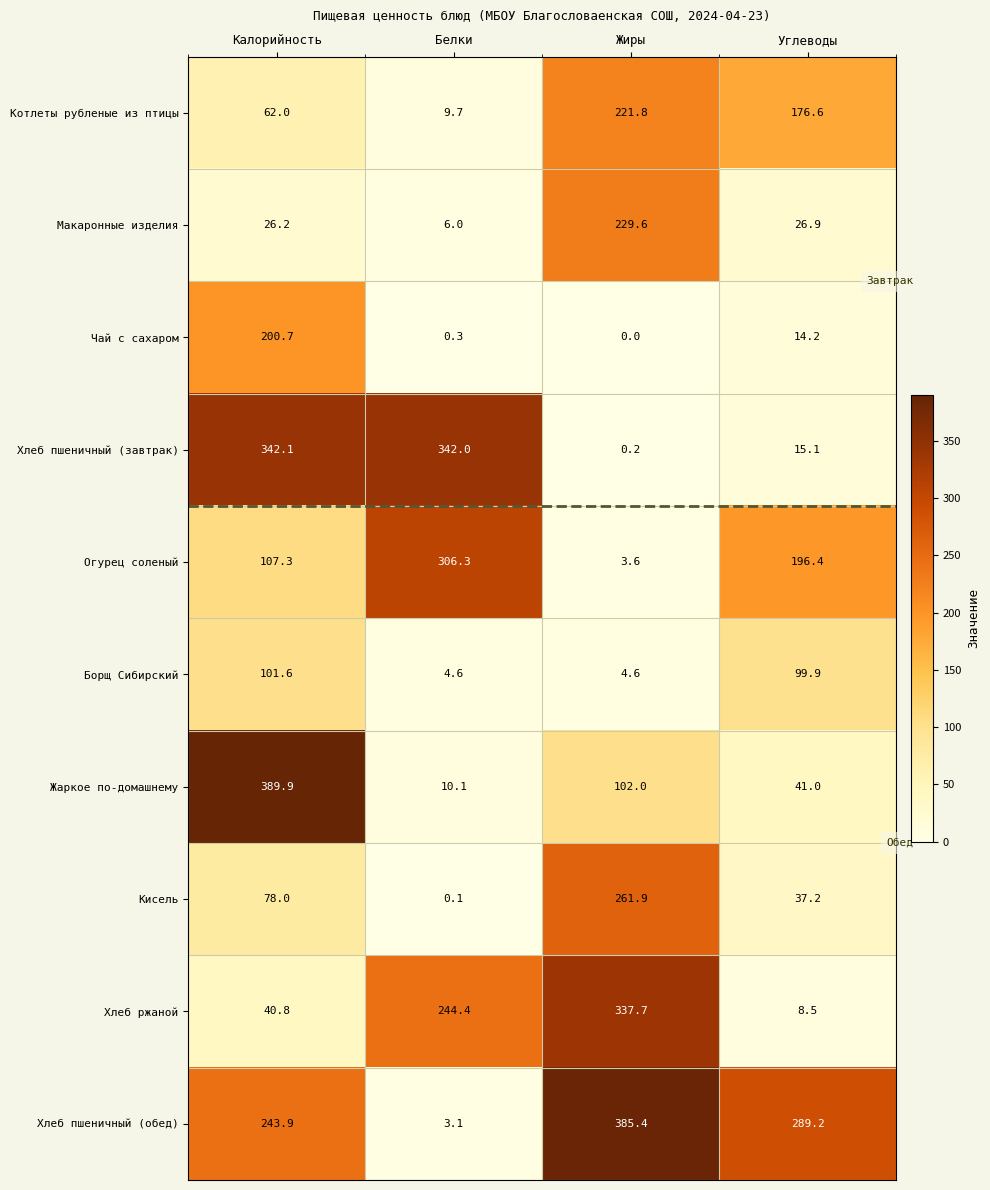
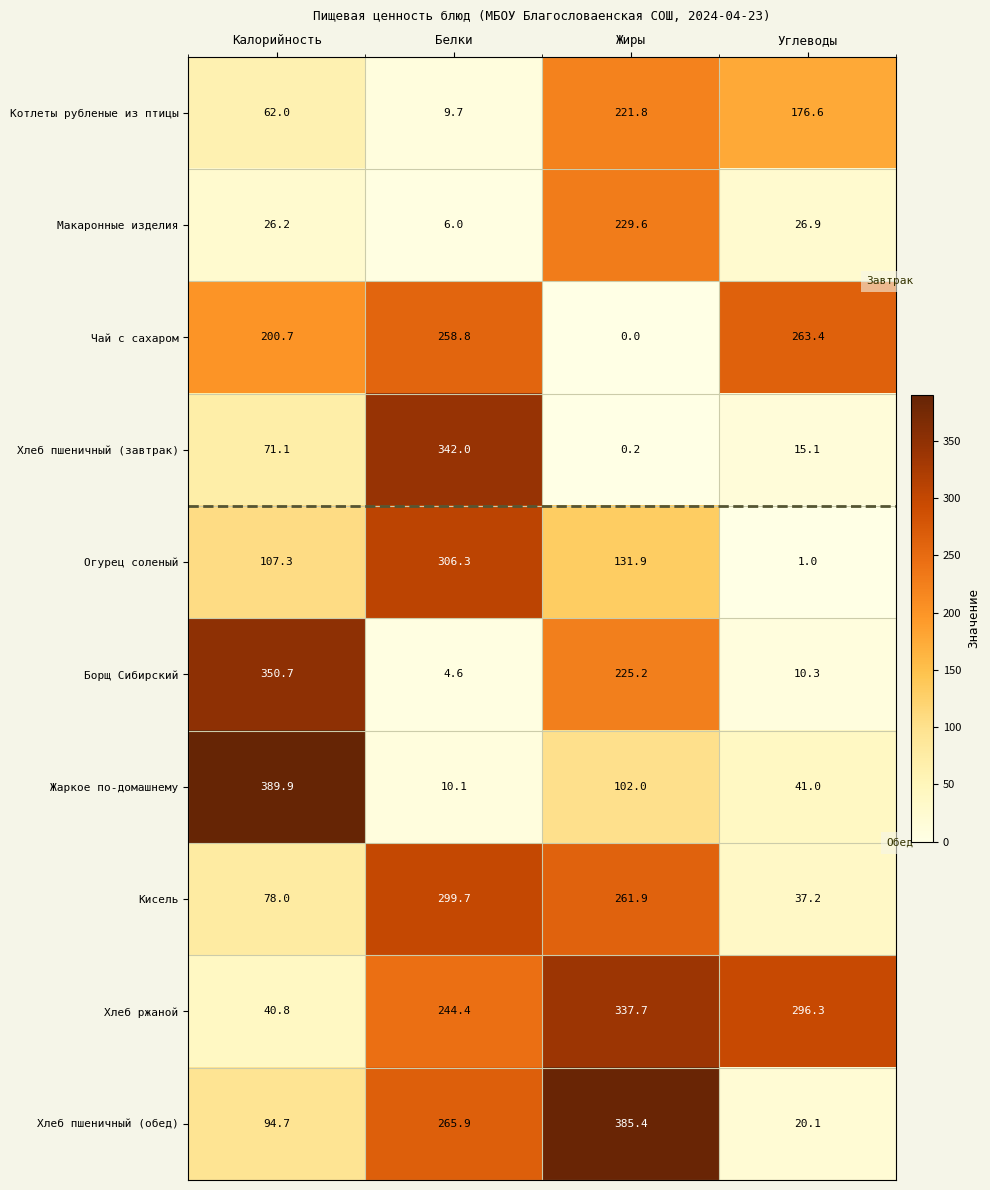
  {
    "Котлеты рубленые из птицы": {
      "Калорийность": 62.0,
      "Белки": 9.7,
      "Жиры": 221.8,
      "Углеводы": 176.6
    },
    "Макаронные изделия": {
      "Калорийность": 26.2,
      "Белки": 6.0,
      "Жиры": 229.6,
      "Углеводы": 26.9
    },
    "Чай с сахаром": {
      "Калорийность": 200.7,
-     "Белки": 0.3,
+     "Белки": 258.8,
      "Жиры": 0.0,
-     "Углеводы": 14.2
+     "Углеводы": 263.4
    },
    "Хлеб пшеничный (завтрак)": {
-     "Калорийность": 342.1,
+     "Калорийность": 71.1,
      "Белки": 342.0,
      "Жиры": 0.2,
      "Углеводы": 15.1
    },
    "Огурец соленый": {
      "Калорийность": 107.3,
      "Белки": 306.3,
-     "Жиры": 3.6,
-     "Углеводы": 196.4
+     "Жиры": 131.9,
+     "Углеводы": 1.0
    },
    "Борщ Сибирский": {
-     "Калорийность": 101.6,
+     "Калорийность": 350.7,
      "Белки": 4.6,
-     "Жиры": 4.6,
-     "Углеводы": 99.9
+     "Жиры": 225.2,
+     "Углеводы": 10.3
    },
    "Жаркое по-домашнему": {
      "Калорийность": 389.9,
      "Белки": 10.1,
      "Жиры": 102.0,
      "Углеводы": 41.0
    },
    "Кисель": {
      "Калорийность": 78.0,
-     "Белки": 0.1,
+     "Белки": 299.7,
      "Жиры": 261.9,
      "Углеводы": 37.2
    },
    "Хлеб ржаной": {
      "Калорийность": 40.8,
      "Белки": 244.4,
      "Жиры": 337.7,
-     "Углеводы": 8.5
+     "Углеводы": 296.3
    },
    "Хлеб пшеничный (обед)": {
-     "Калорийность": 243.9,
-     "Белки": 3.1,
+     "Калорийность": 94.7,
+     "Белки": 265.9,
      "Жиры": 385.4,
-     "Углеводы": 289.2
+     "Углеводы": 20.1
    }
  }
